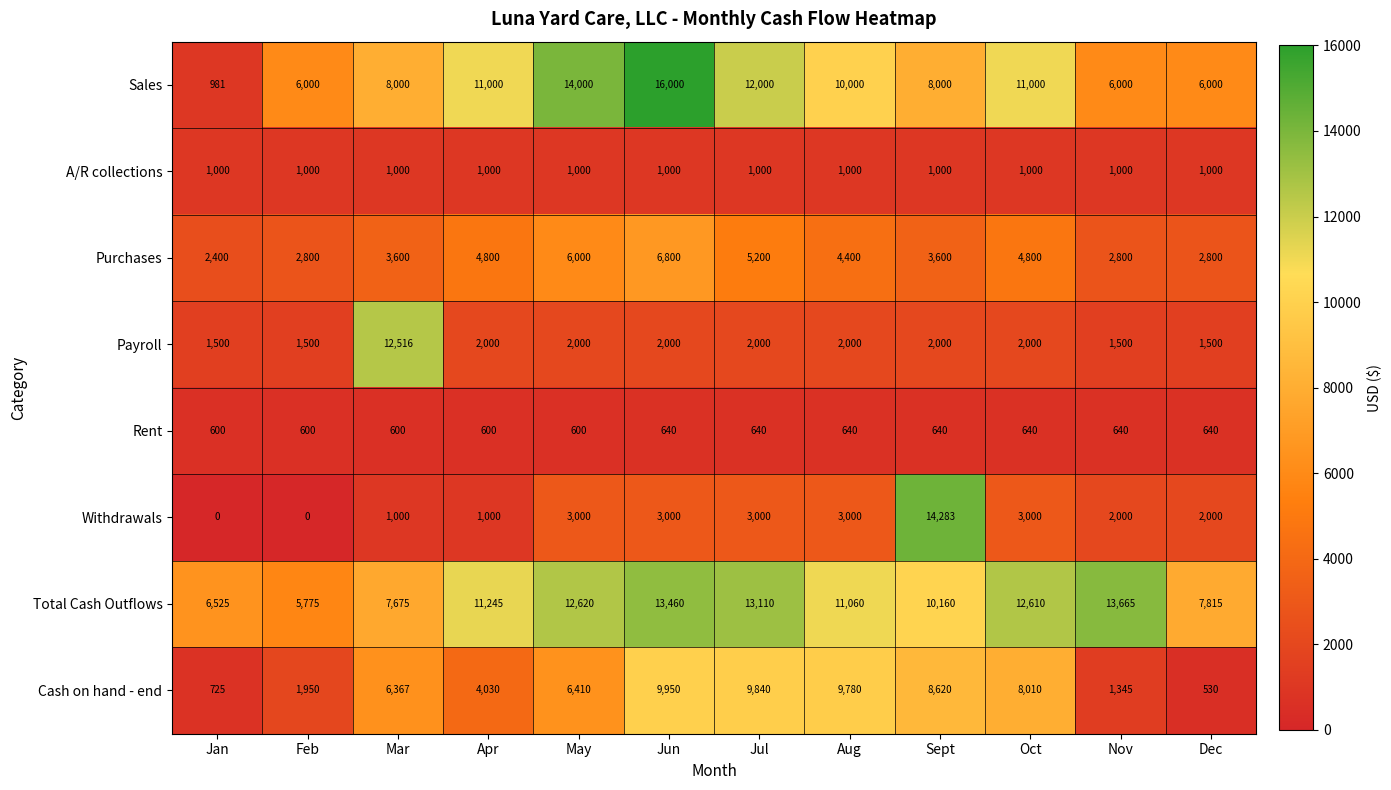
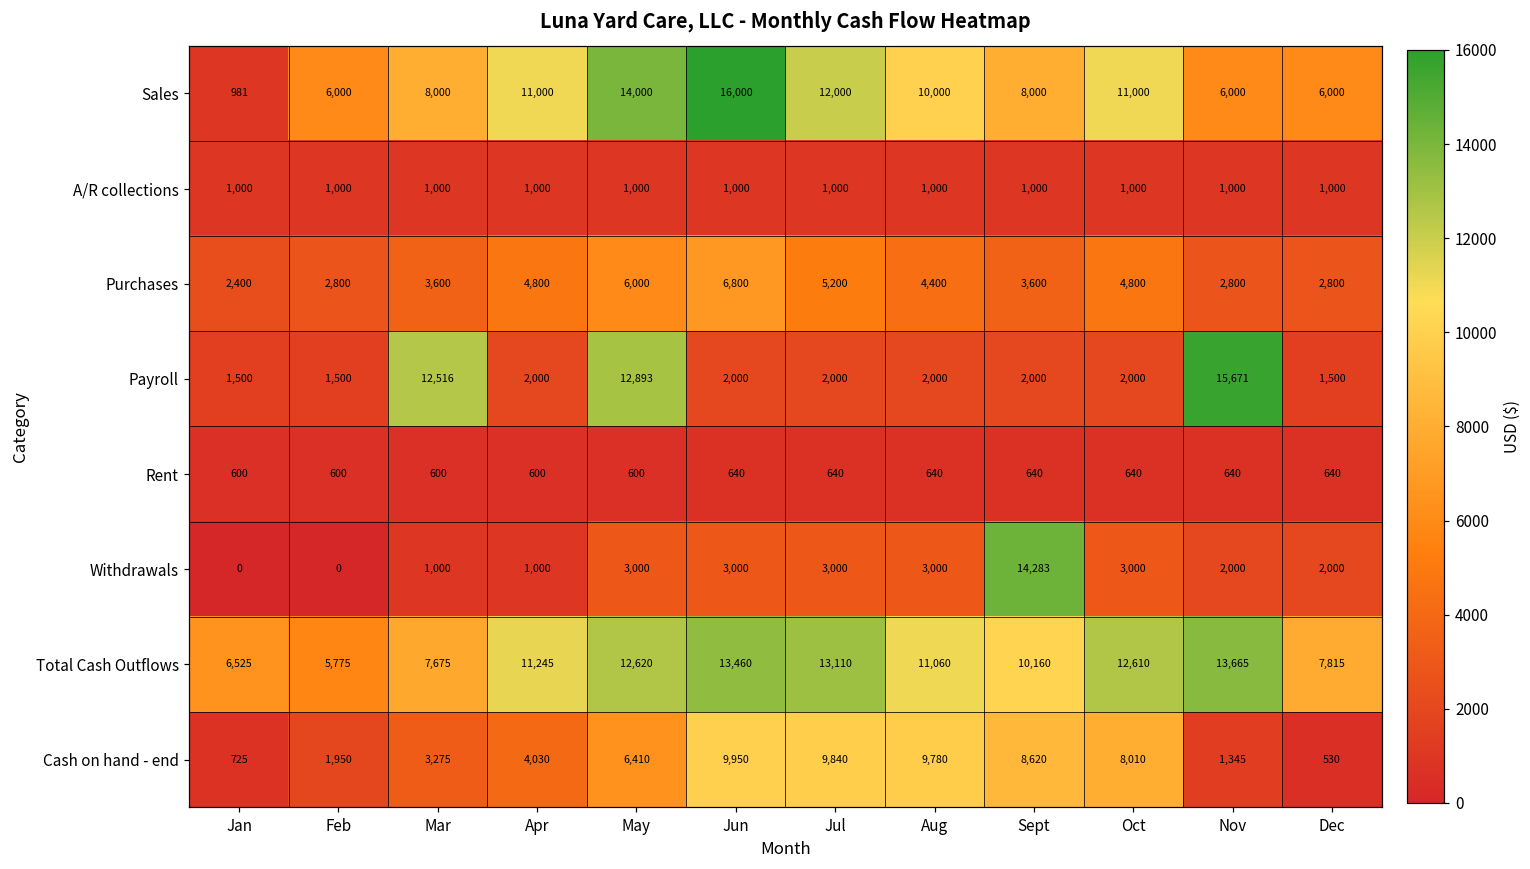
  {
    "Sales": {
      "Jan": "981",
      "Feb": "6,000",
      "Mar": "8,000",
      "Apr": "11,000",
      "May": "14,000",
      "Jun": "16,000",
      "Jul": "12,000",
      "Aug": "10,000",
      "Sept": "8,000",
      "Oct": "11,000",
      "Nov": "6,000",
      "Dec": "6,000"
    },
    "A/R collections": {
      "Jan": "1,000",
      "Feb": "1,000",
      "Mar": "1,000",
      "Apr": "1,000",
      "May": "1,000",
      "Jun": "1,000",
      "Jul": "1,000",
      "Aug": "1,000",
      "Sept": "1,000",
      "Oct": "1,000",
      "Nov": "1,000",
      "Dec": "1,000"
    },
    "Purchases": {
      "Jan": "2,400",
      "Feb": "2,800",
      "Mar": "3,600",
      "Apr": "4,800",
      "May": "6,000",
      "Jun": "6,800",
      "Jul": "5,200",
      "Aug": "4,400",
      "Sept": "3,600",
      "Oct": "4,800",
      "Nov": "2,800",
      "Dec": "2,800"
    },
    "Payroll": {
      "Jan": "1,500",
      "Feb": "1,500",
      "Mar": "12,516",
      "Apr": "2,000",
-     "May": "2,000",
+     "May": "12,893",
      "Jun": "2,000",
      "Jul": "2,000",
      "Aug": "2,000",
      "Sept": "2,000",
      "Oct": "2,000",
-     "Nov": "1,500",
+     "Nov": "15,671",
      "Dec": "1,500"
    },
    "Rent": {
      "Jan": "600",
      "Feb": "600",
      "Mar": "600",
      "Apr": "600",
      "May": "600",
      "Jun": "640",
      "Jul": "640",
      "Aug": "640",
      "Sept": "640",
      "Oct": "640",
      "Nov": "640",
      "Dec": "640"
    },
    "Withdrawals": {
      "Jan": "0",
      "Feb": "0",
      "Mar": "1,000",
      "Apr": "1,000",
      "May": "3,000",
      "Jun": "3,000",
      "Jul": "3,000",
      "Aug": "3,000",
      "Sept": "14,283",
      "Oct": "3,000",
      "Nov": "2,000",
      "Dec": "2,000"
    },
    "Total Cash Outflows": {
      "Jan": "6,525",
      "Feb": "5,775",
      "Mar": "7,675",
      "Apr": "11,245",
      "May": "12,620",
      "Jun": "13,460",
      "Jul": "13,110",
      "Aug": "11,060",
      "Sept": "10,160",
      "Oct": "12,610",
      "Nov": "13,665",
      "Dec": "7,815"
    },
    "Cash on hand - end": {
      "Jan": "725",
      "Feb": "1,950",
-     "Mar": "6,367",
+     "Mar": "3,275",
      "Apr": "4,030",
      "May": "6,410",
      "Jun": "9,950",
      "Jul": "9,840",
      "Aug": "9,780",
      "Sept": "8,620",
      "Oct": "8,010",
      "Nov": "1,345",
      "Dec": "530"
    }
  }
